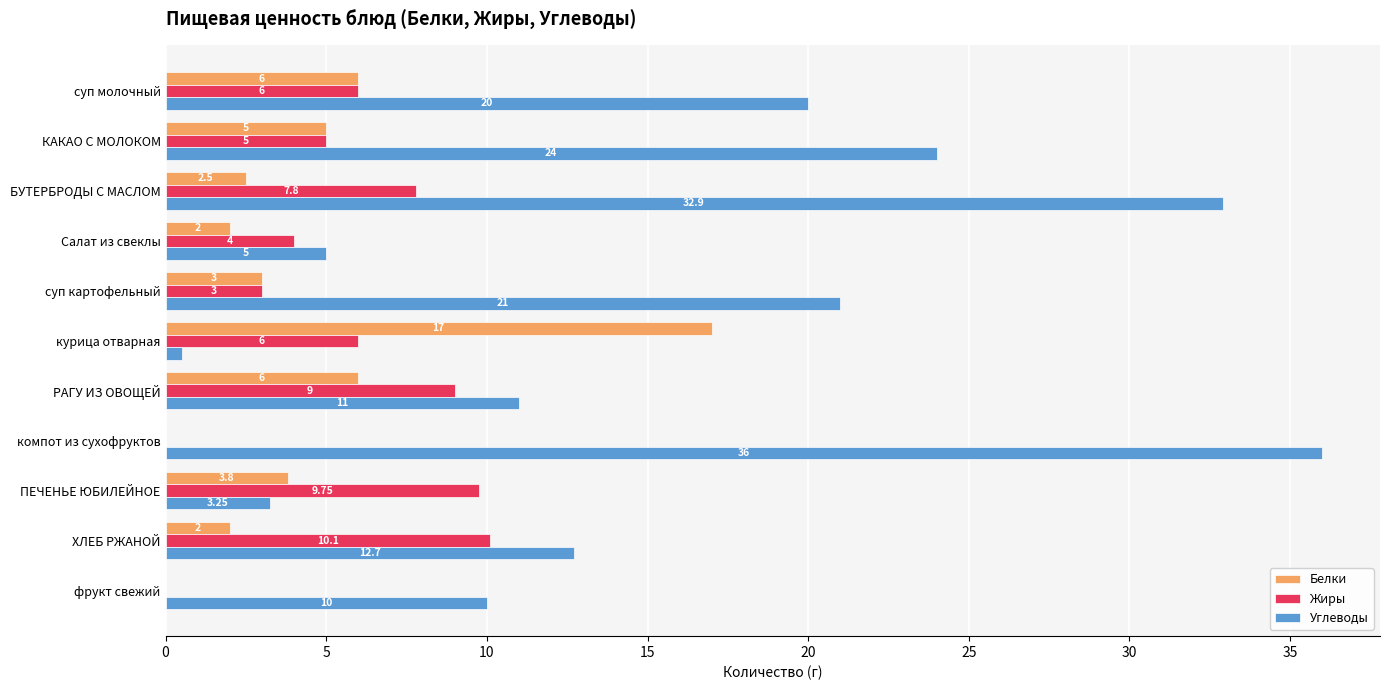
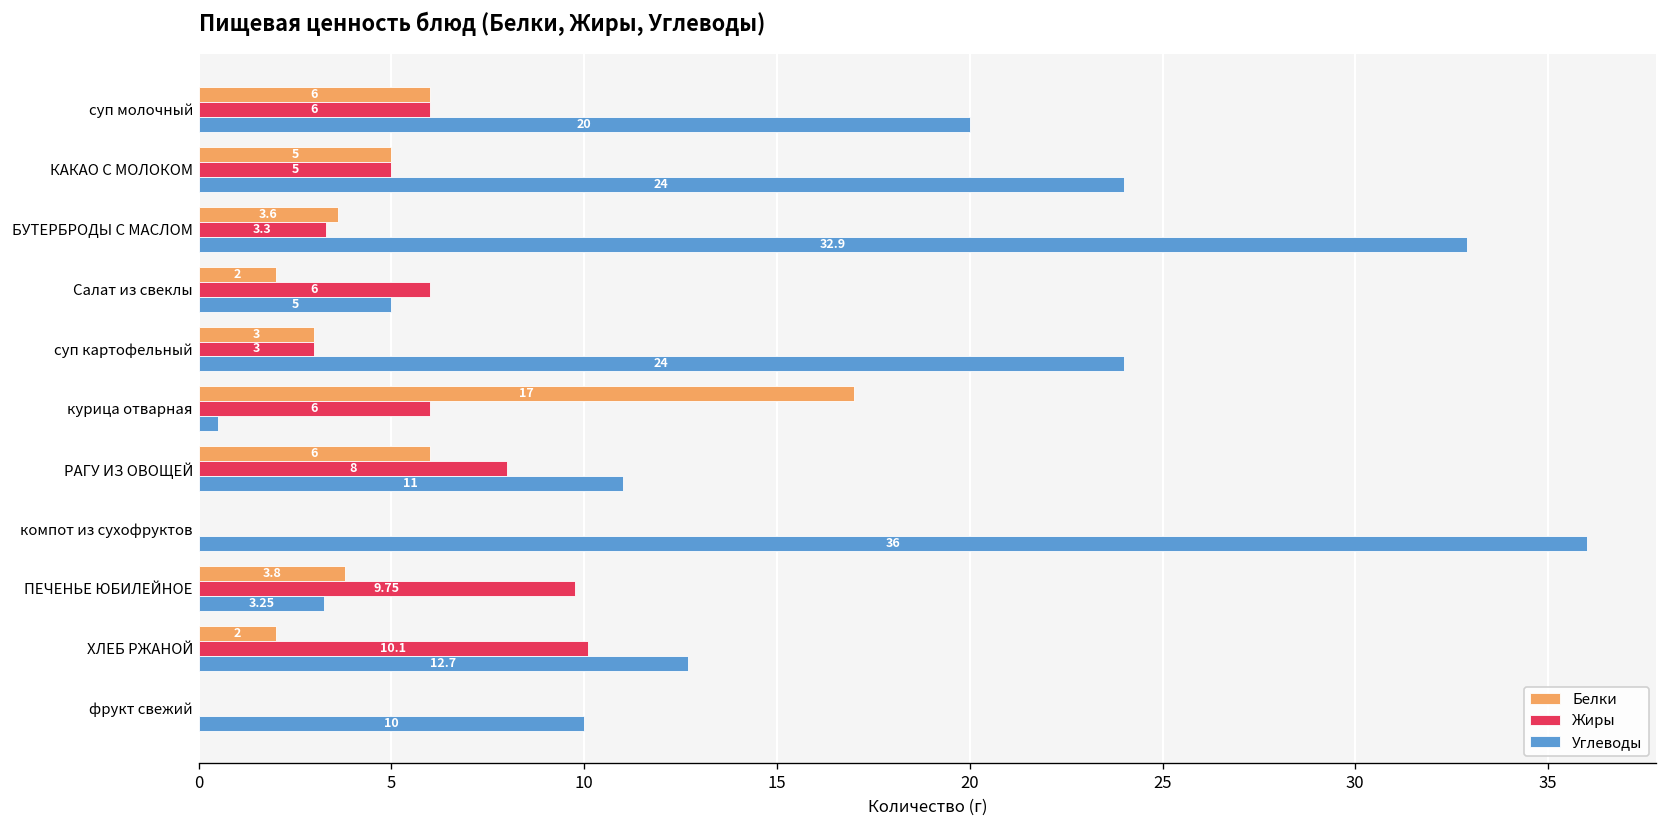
  {
    "Белки": {
      "суп молочный": 6,
      "КАКАО С МОЛОКОМ": 5,
-     "БУТЕРБРОДЫ С МАСЛОМ": 2.5,
+     "БУТЕРБРОДЫ С МАСЛОМ": 3.6,
      "Салат из свеклы": 2,
      "суп картофельный": 3,
      "курица отварная": 17,
      "РАГУ ИЗ ОВОЩЕЙ": 6,
      "ПЕЧЕНЬЕ ЮБИЛЕЙНОЕ": 3.8,
      "ХЛЕБ РЖАНОЙ": 2
    },
    "Жиры": {
      "суп молочный": 6,
      "КАКАО С МОЛОКОМ": 5,
-     "БУТЕРБРОДЫ С МАСЛОМ": 7.8,
-     "Салат из свеклы": 4,
+     "БУТЕРБРОДЫ С МАСЛОМ": 3.3,
+     "Салат из свеклы": 6,
      "суп картофельный": 3,
      "курица отварная": 6,
-     "РАГУ ИЗ ОВОЩЕЙ": 9,
+     "РАГУ ИЗ ОВОЩЕЙ": 8,
      "ПЕЧЕНЬЕ ЮБИЛЕЙНОЕ": 9.75,
      "ХЛЕБ РЖАНОЙ": 10.1
    },
    "Углеводы": {
      "суп молочный": 20,
      "КАКАО С МОЛОКОМ": 24,
      "БУТЕРБРОДЫ С МАСЛОМ": 32.9,
      "Салат из свеклы": 5,
-     "суп картофельный": 21,
+     "суп картофельный": 24,
      "РАГУ ИЗ ОВОЩЕЙ": 11,
      "компот из сухофруктов": 36,
      "ПЕЧЕНЬЕ ЮБИЛЕЙНОЕ": 3.25,
      "ХЛЕБ РЖАНОЙ": 12.7,
      "фрукт свежий": 10
    }
  }
